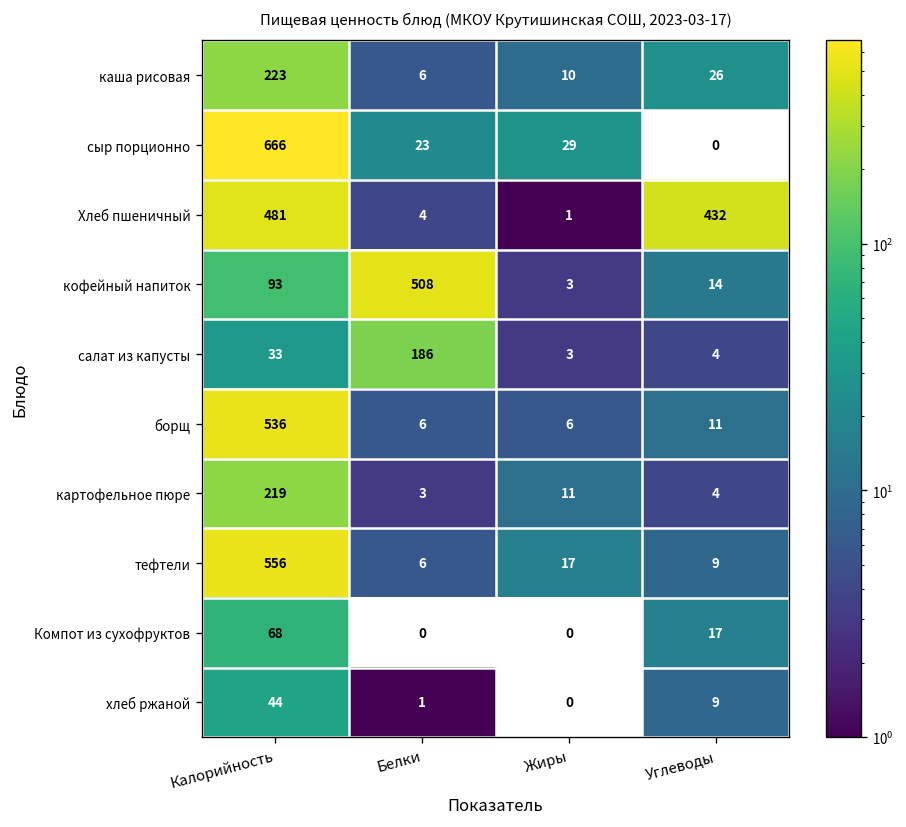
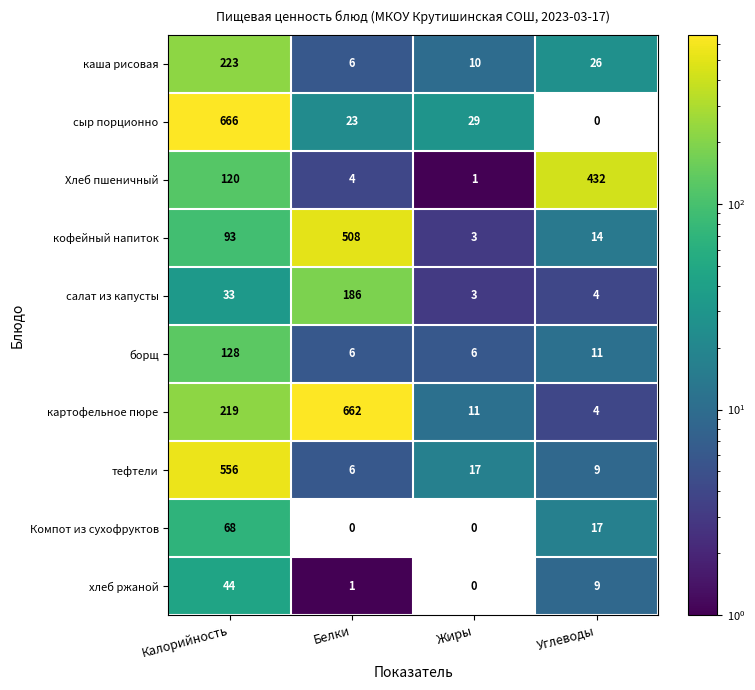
  {
    "каша рисовая": {
      "Калорийность": 223,
      "Белки": 6,
      "Жиры": 10,
      "Углеводы": 26
    },
    "сыр порционно": {
      "Калорийность": 666,
      "Белки": 23,
      "Жиры": 29,
      "Углеводы": 0
    },
    "Хлеб пшеничный": {
-     "Калорийность": 481,
+     "Калорийность": 120,
      "Белки": 4,
      "Жиры": 1,
      "Углеводы": 432
    },
    "кофейный напиток": {
      "Калорийность": 93,
      "Белки": 508,
      "Жиры": 3,
      "Углеводы": 14
    },
    "салат из капусты": {
      "Калорийность": 33,
      "Белки": 186,
      "Жиры": 3,
      "Углеводы": 4
    },
    "борщ": {
-     "Калорийность": 536,
+     "Калорийность": 128,
      "Белки": 6,
      "Жиры": 6,
      "Углеводы": 11
    },
    "картофельное пюре": {
      "Калорийность": 219,
-     "Белки": 3,
+     "Белки": 662,
      "Жиры": 11,
      "Углеводы": 4
    },
    "тефтели": {
      "Калорийность": 556,
      "Белки": 6,
      "Жиры": 17,
      "Углеводы": 9
    },
    "Компот из сухофруктов": {
      "Калорийность": 68,
      "Белки": 0,
      "Жиры": 0,
      "Углеводы": 17
    },
    "хлеб ржаной": {
      "Калорийность": 44,
      "Белки": 1,
      "Жиры": 0,
      "Углеводы": 9
    }
  }
